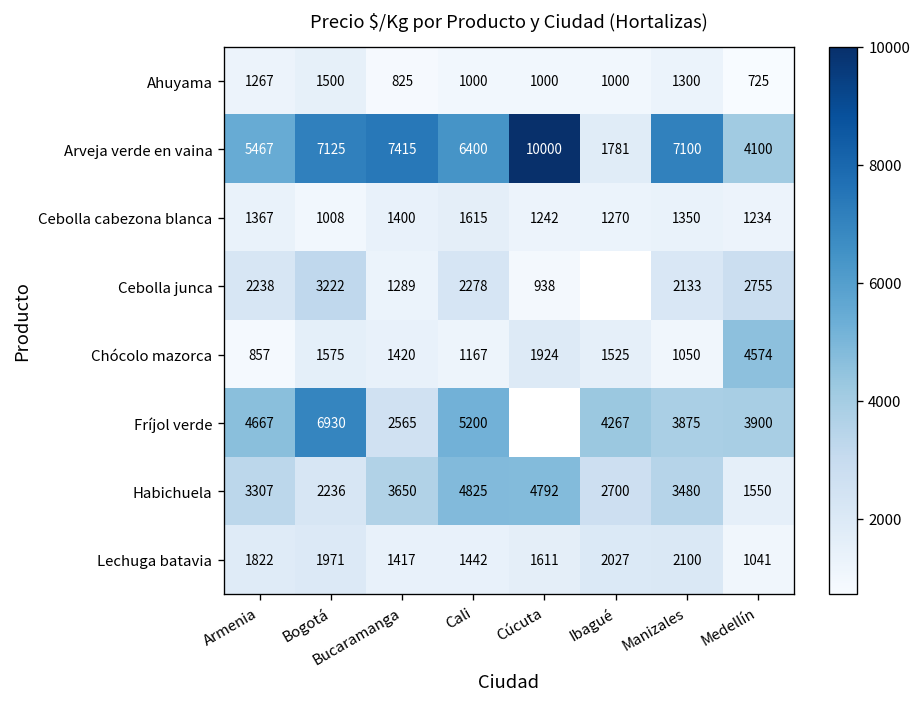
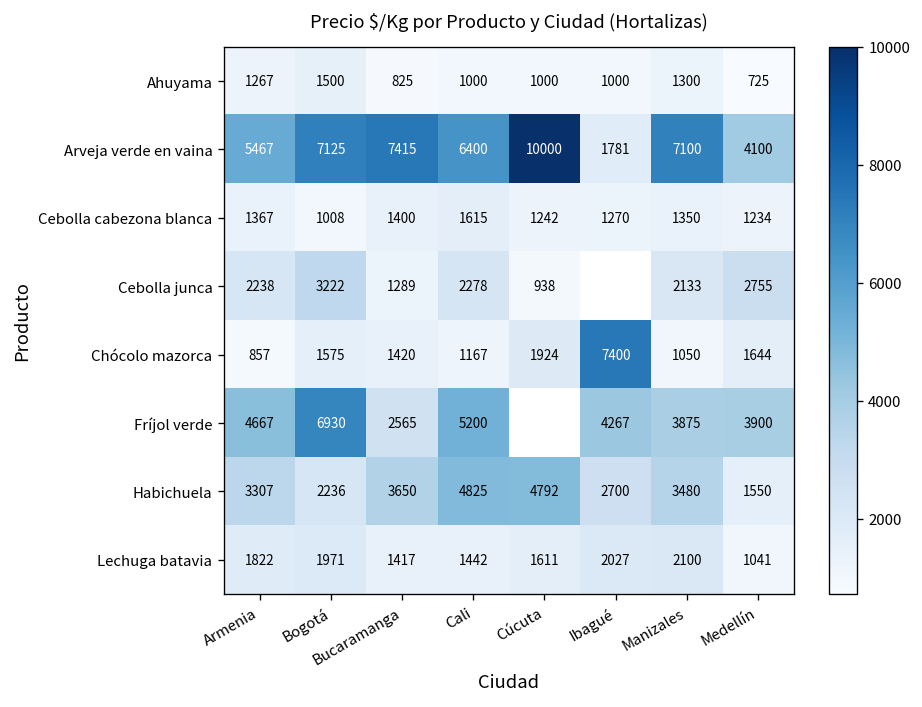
  {
    "Ahuyama": {
      "Armenia": 1267,
      "Bogotá": 1500,
      "Bucaramanga": 825,
      "Cali": 1000,
      "Cúcuta": 1000,
      "Ibagué": 1000,
      "Manizales": 1300,
      "Medellín": 725
    },
    "Arveja verde en vaina": {
      "Armenia": 5467,
      "Bogotá": 7125,
      "Bucaramanga": 7415,
      "Cali": 6400,
      "Cúcuta": 10000,
      "Ibagué": 1781,
      "Manizales": 7100,
      "Medellín": 4100
    },
    "Cebolla cabezona blanca": {
      "Armenia": 1367,
      "Bogotá": 1008,
      "Bucaramanga": 1400,
      "Cali": 1615,
      "Cúcuta": 1242,
      "Ibagué": 1270,
      "Manizales": 1350,
      "Medellín": 1234
    },
    "Cebolla junca": {
      "Armenia": 2238,
      "Bogotá": 3222,
      "Bucaramanga": 1289,
      "Cali": 2278,
      "Cúcuta": 938,
      "Manizales": 2133,
      "Medellín": 2755
    },
    "Chócolo mazorca": {
      "Armenia": 857,
      "Bogotá": 1575,
      "Bucaramanga": 1420,
      "Cali": 1167,
      "Cúcuta": 1924,
-     "Ibagué": 1525,
+     "Ibagué": 7400,
      "Manizales": 1050,
-     "Medellín": 4574
+     "Medellín": 1644
    },
    "Fríjol verde": {
      "Armenia": 4667,
      "Bogotá": 6930,
      "Bucaramanga": 2565,
      "Cali": 5200,
      "Ibagué": 4267,
      "Manizales": 3875,
      "Medellín": 3900
    },
    "Habichuela": {
      "Armenia": 3307,
      "Bogotá": 2236,
      "Bucaramanga": 3650,
      "Cali": 4825,
      "Cúcuta": 4792,
      "Ibagué": 2700,
      "Manizales": 3480,
      "Medellín": 1550
    },
    "Lechuga batavia": {
      "Armenia": 1822,
      "Bogotá": 1971,
      "Bucaramanga": 1417,
      "Cali": 1442,
      "Cúcuta": 1611,
      "Ibagué": 2027,
      "Manizales": 2100,
      "Medellín": 1041
    }
  }
